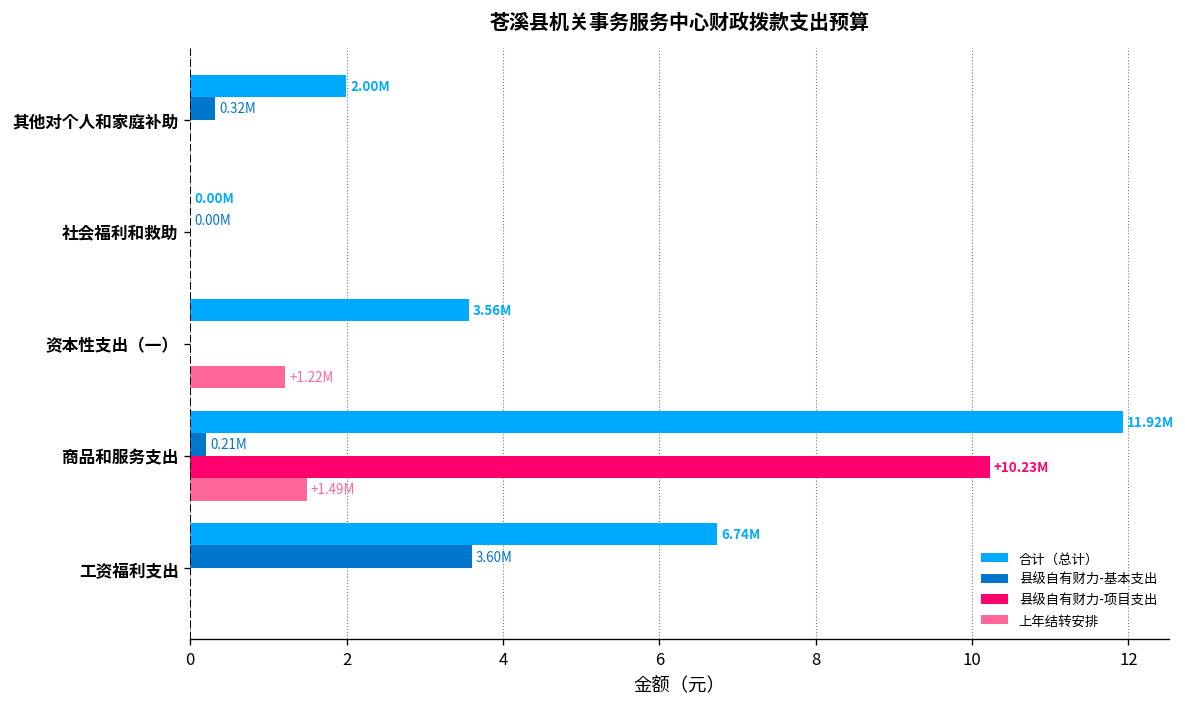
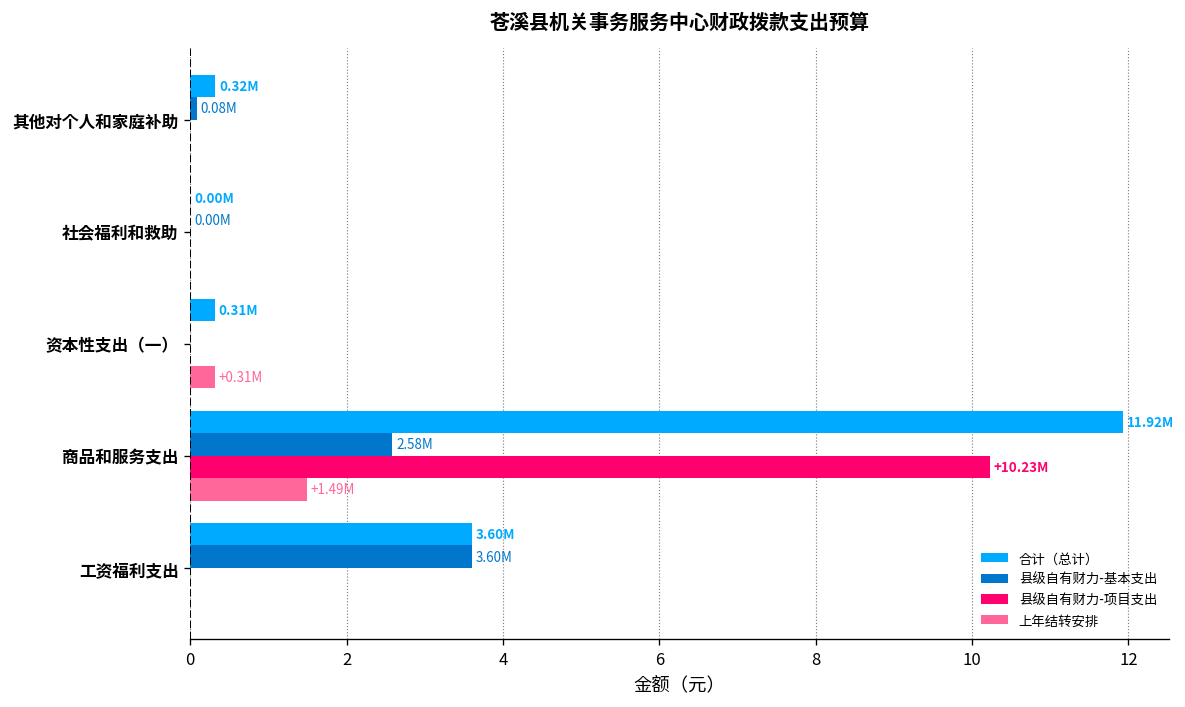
  {
    "合计（总计）": {
-     "其他对个人和家庭补助": "2.00M",
+     "其他对个人和家庭补助": "0.32M",
      "社会福利和救助": "0.00M",
-     "资本性支出（一）": "3.56M",
+     "资本性支出（一）": "0.31M",
      "商品和服务支出": "11.92M",
-     "工资福利支出": "6.74M"
+     "工资福利支出": "3.60M"
    },
    "县级自有财力-基本支出": {
-     "其他对个人和家庭补助": "0.32M",
+     "其他对个人和家庭补助": "0.08M",
      "社会福利和救助": "0.00M",
-     "商品和服务支出": "0.21M",
+     "商品和服务支出": "2.58M",
      "工资福利支出": "3.60M"
    },
    "县级自有财力-项目支出": {
      "商品和服务支出": "+10.23M"
    },
    "上年结转安排": {
-     "资本性支出（一）": "+1.22M",
+     "资本性支出（一）": "+0.31M",
      "商品和服务支出": "+1.49M"
    }
  }
